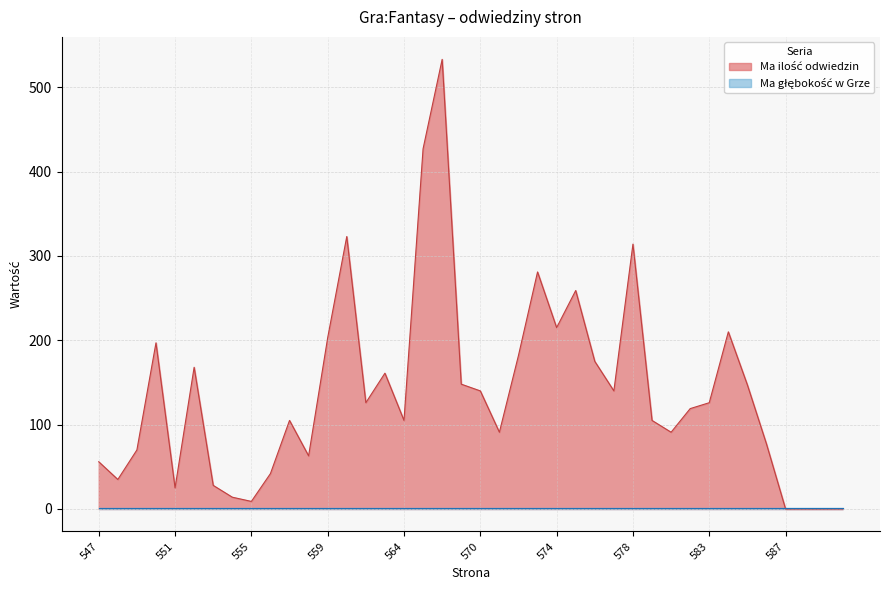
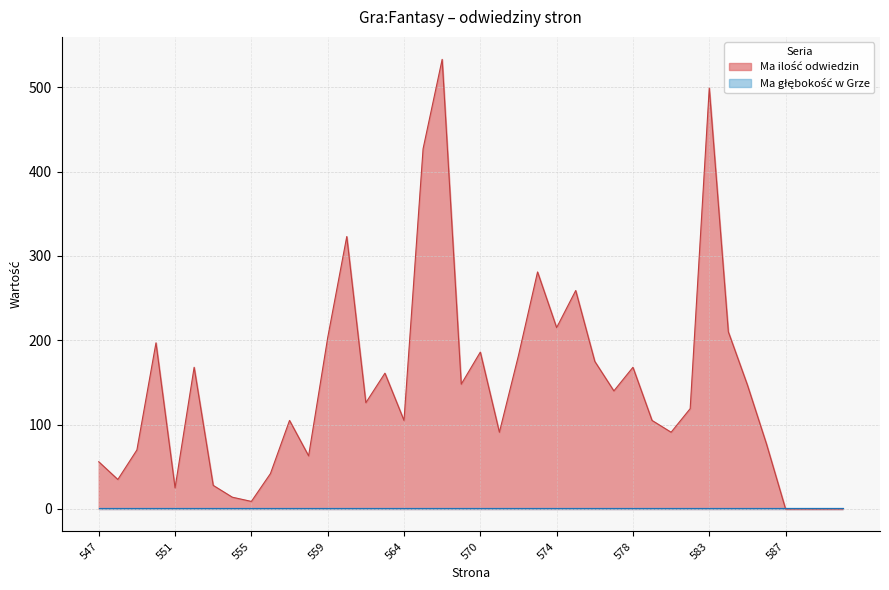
  {
    "Ma ilość odwiedzin": {
      "547": 60,
      "551": 30,
      "555": 10,
      "559": 200,
      "564": 110,
-     "570": 140,
+     "570": 190,
      "574": 220,
-     "578": 310,
-     "583": 130
+     "578": 170,
+     "583": 500
    },
    "Ma głębokość w Grze": {
      "547": 0,
      "551": 0,
      "555": 0,
      "559": 0,
      "564": 0,
      "570": 0,
      "574": 0,
      "578": 0,
      "583": 0
    }
  }
